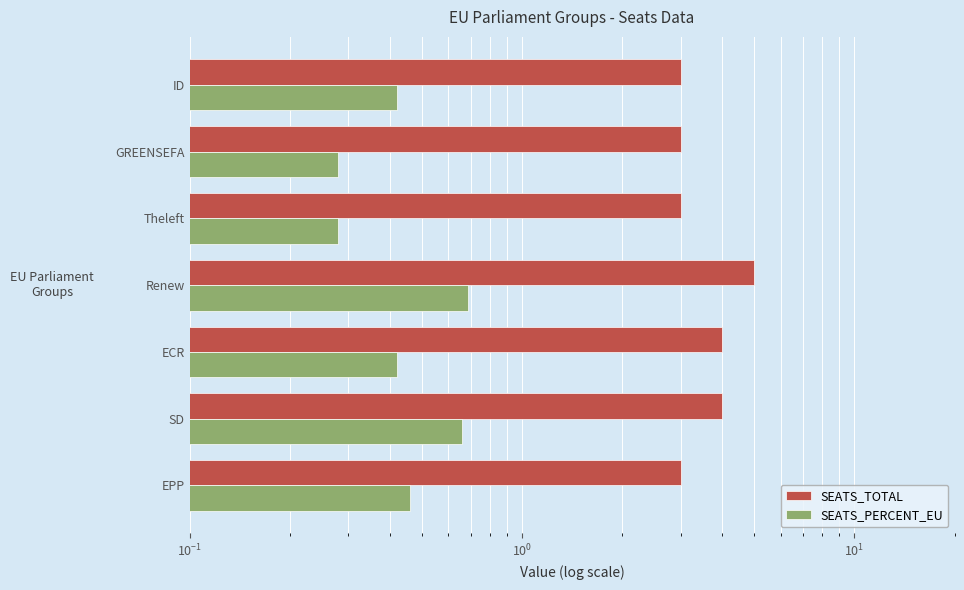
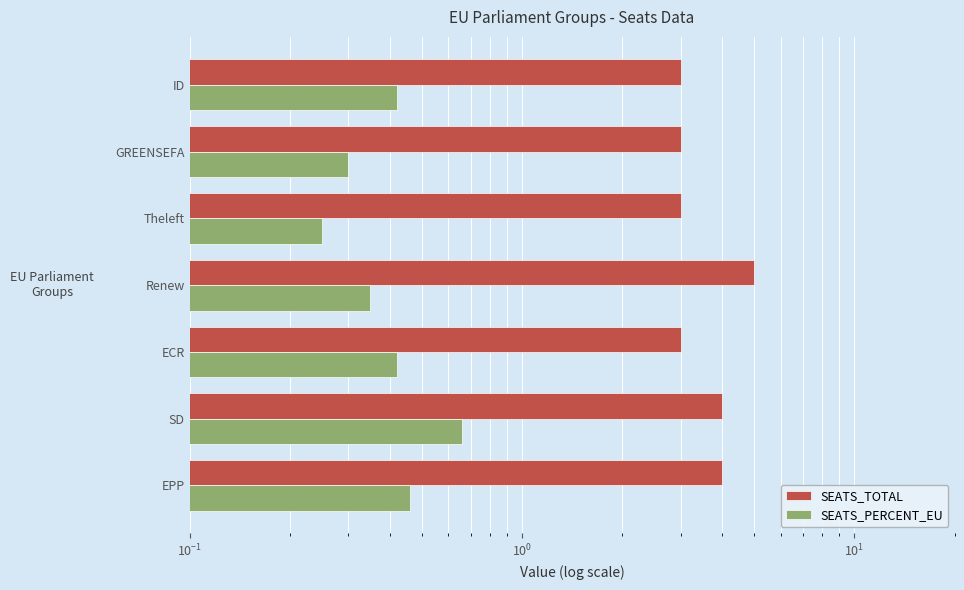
  {
    "SEATS_TOTAL": {
      "ID": 3,
      "GREENSEFA": 3,
      "Theleft": 3,
      "Renew": 5,
-     "ECR": 4,
+     "ECR": 3,
      "SD": 4,
-     "EPP": 3
+     "EPP": 4
    },
    "SEATS_PERCENT_EU": {
      "ID": 0.42,
-     "GREENSEFA": 0.28,
-     "Theleft": 0.28,
-     "Renew": 0.69,
+     "GREENSEFA": 0.30,
+     "Theleft": 0.25,
+     "Renew": 0.35,
      "ECR": 0.42,
      "SD": 0.66,
      "EPP": 0.46
    }
  }
